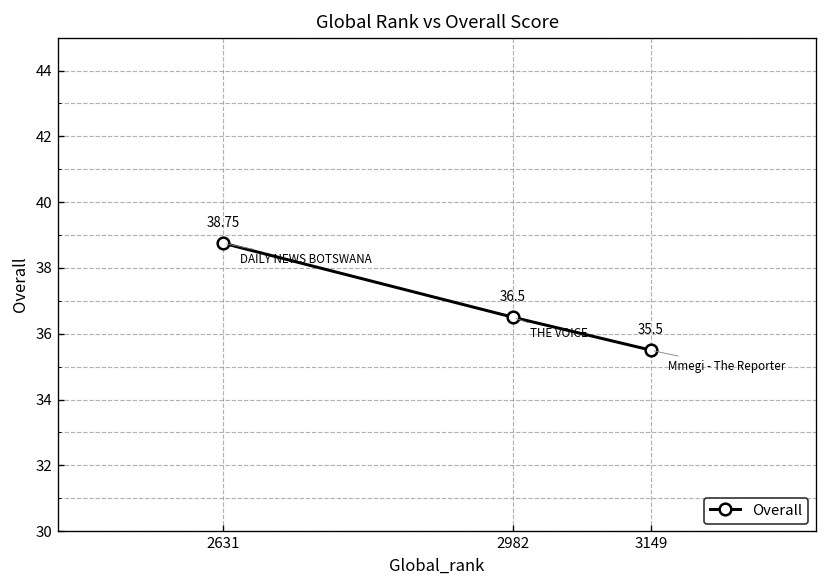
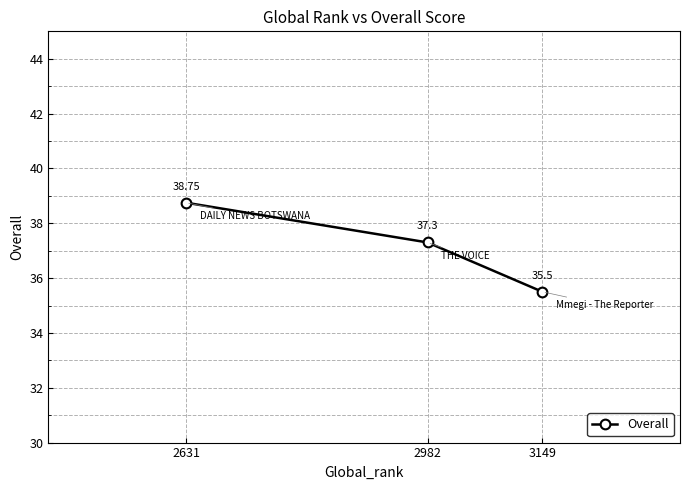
  {
    "2631": 38.75,
-   "2982": 36.5,
+   "2982": 37.3,
    "3149": 35.5
  }
